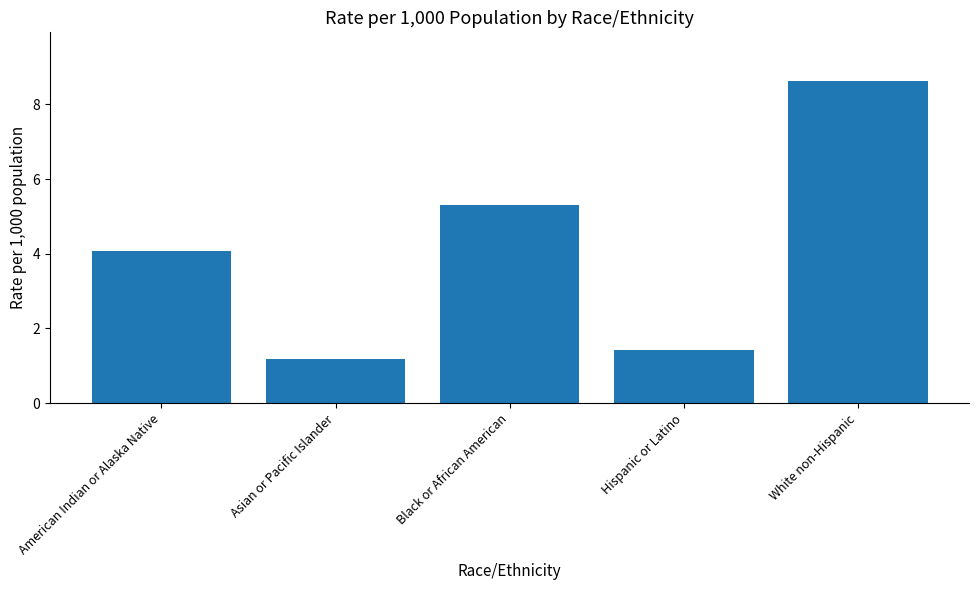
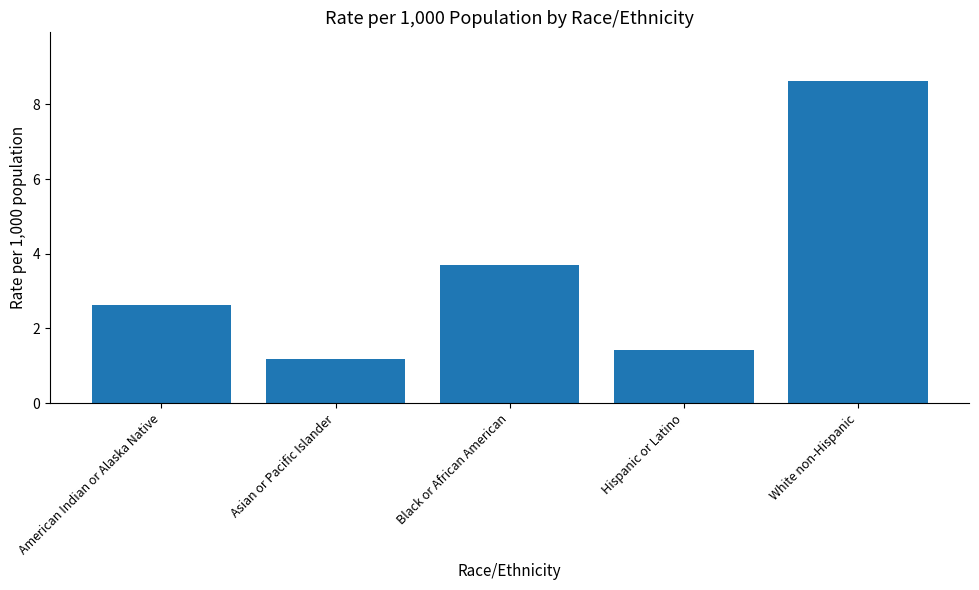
  {
-   "American Indian or Alaska Native": 4.1,
+   "American Indian or Alaska Native": 2.6,
    "Asian or Pacific Islander": 1.2,
-   "Black or African American": 5.3,
+   "Black or African American": 3.7,
    "Hispanic or Latino": 1.4,
    "White non-Hispanic": 8.6
  }
